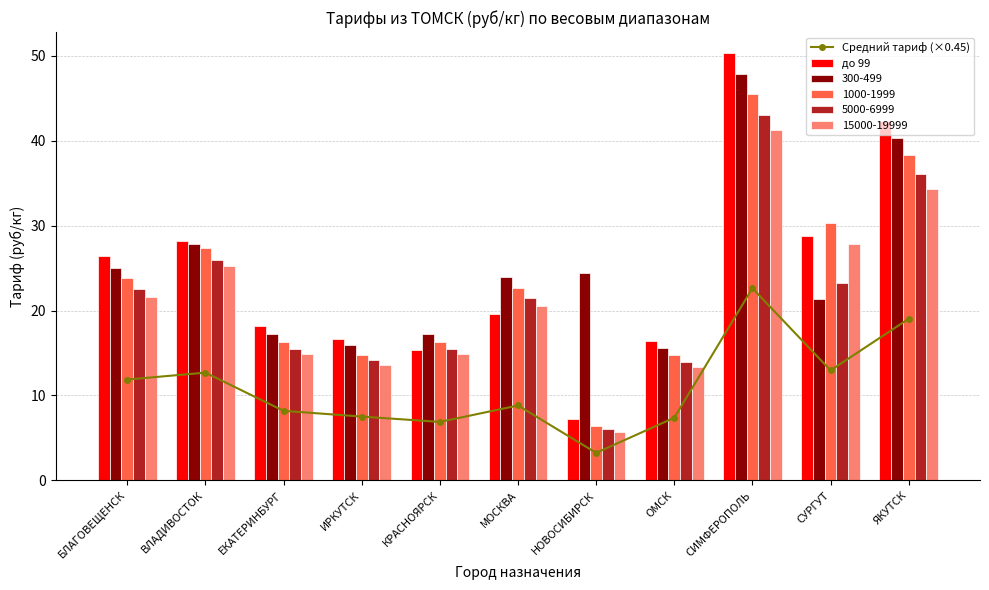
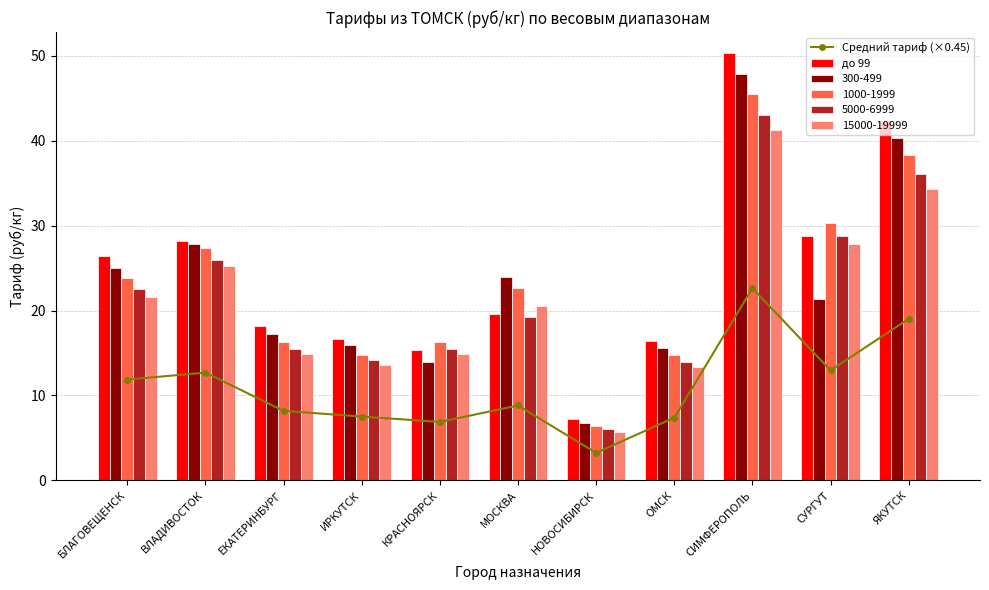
  {
    "до 99": {
      "БЛАГОВЕЩЕНСК": 26,
      "ВЛАДИВОСТОК": 28,
      "ЕКАТЕРИНБУРГ": 18,
      "ИРКУТСК": 17,
      "КРАСНОЯРСК": 15,
      "МОСКВА": 20,
      "НОВОСИБИРСК": 7,
      "ОМСК": 16,
      "СИМФЕРОПОЛЬ": 50,
      "СУРГУТ": 29
    },
    "Средний тариф (×0.45)": {
      "БЛАГОВЕЩЕНСК": 12,
      "ВЛАДИВОСТОК": 13,
      "ЕКАТЕРИНБУРГ": 8,
      "ИРКУТСК": 8,
      "КРАСНОЯРСК": 7,
      "МОСКВА": 9,
      "НОВОСИБИРСК": 3,
      "ОМСК": 7,
      "СИМФЕРОПОЛЬ": 23,
      "СУРГУТ": 13,
      "ЯКУТСК": 19
    },
    "300-499": {
      "БЛАГОВЕЩЕНСК": 25,
      "ВЛАДИВОСТОК": 28,
      "ЕКАТЕРИНБУРГ": 17,
      "ИРКУТСК": 16,
-     "КРАСНОЯРСК": 17,
+     "КРАСНОЯРСК": 14,
      "МОСКВА": 24,
-     "НОВОСИБИРСК": 24,
+     "НОВОСИБИРСК": 7,
      "ОМСК": 16,
      "СИМФЕРОПОЛЬ": 48,
      "СУРГУТ": 21,
      "ЯКУТСК": 40
    },
    "5000-6999": {
      "БЛАГОВЕЩЕНСК": 23,
      "ВЛАДИВОСТОК": 26,
      "ЕКАТЕРИНБУРГ": 16,
      "ИРКУТСК": 14,
      "КРАСНОЯРСК": 16,
-     "МОСКВА": 22,
+     "МОСКВА": 19,
      "НОВОСИБИРСК": 6,
      "ОМСК": 14,
      "СИМФЕРОПОЛЬ": 43,
-     "СУРГУТ": 23,
+     "СУРГУТ": 29,
      "ЯКУТСК": 36
    }
  }
